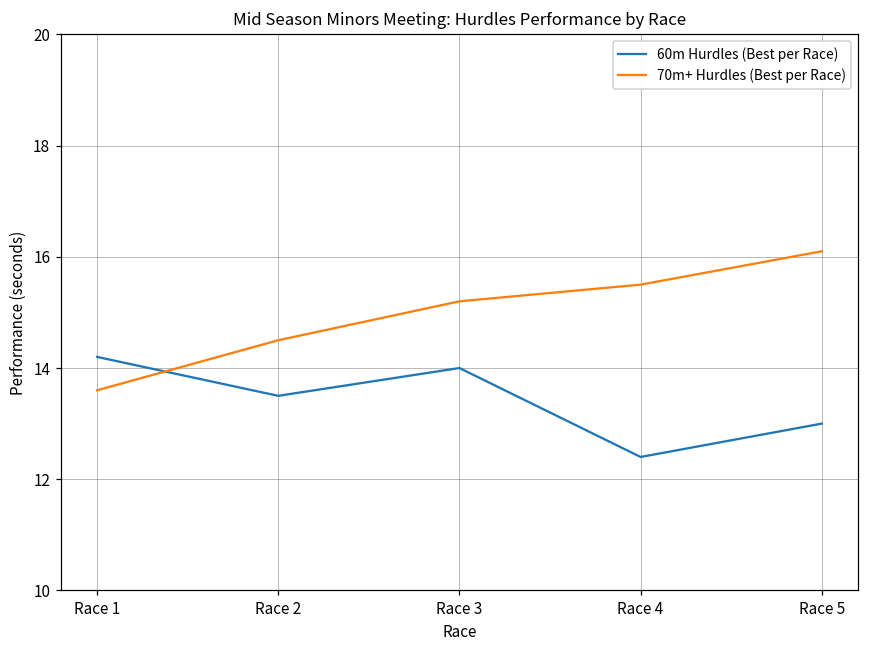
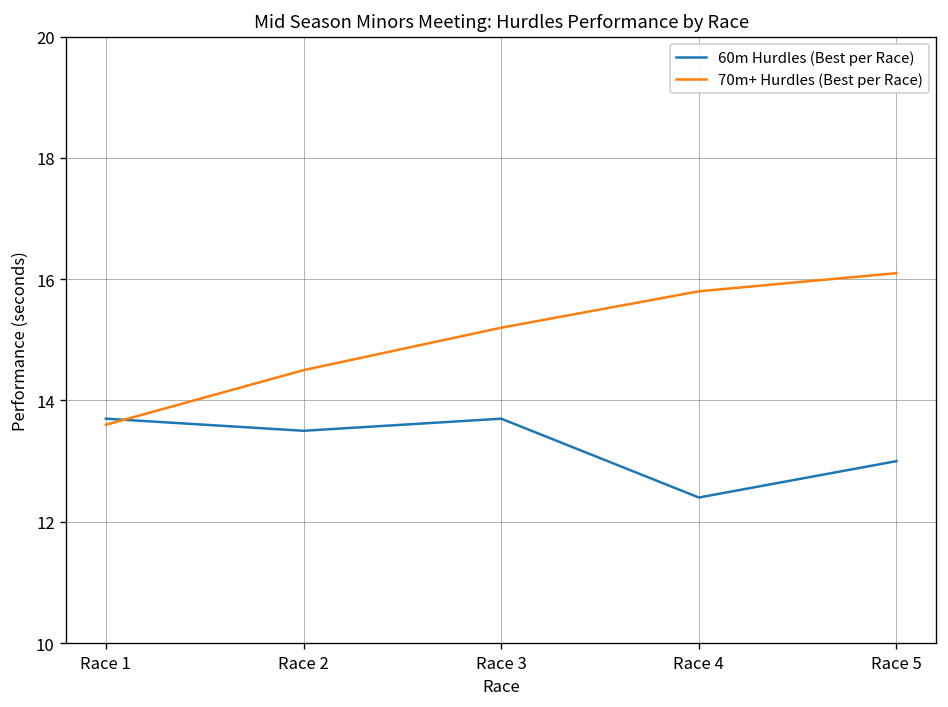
  {
    "60m Hurdles (Best per Race)": {
-     "Race 1": 14.2,
+     "Race 1": 13.7,
      "Race 2": 13.5,
-     "Race 3": 14.0,
+     "Race 3": 13.7,
      "Race 4": 12.4,
      "Race 5": 13.0
    },
    "70m+ Hurdles (Best per Race)": {
      "Race 1": 13.6,
      "Race 2": 14.5,
      "Race 3": 15.2,
-     "Race 4": 15.5,
+     "Race 4": 15.8,
      "Race 5": 16.1
    }
  }
